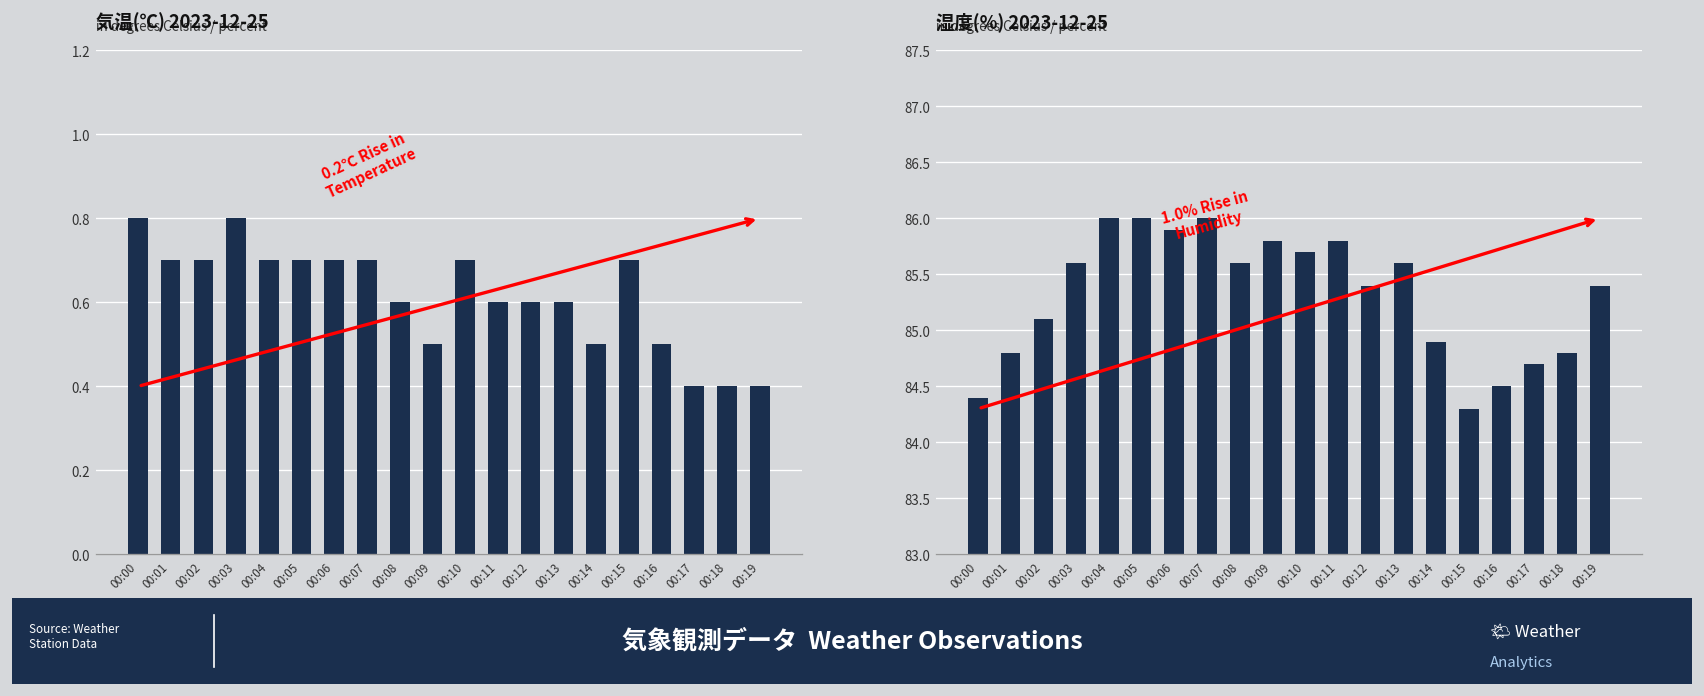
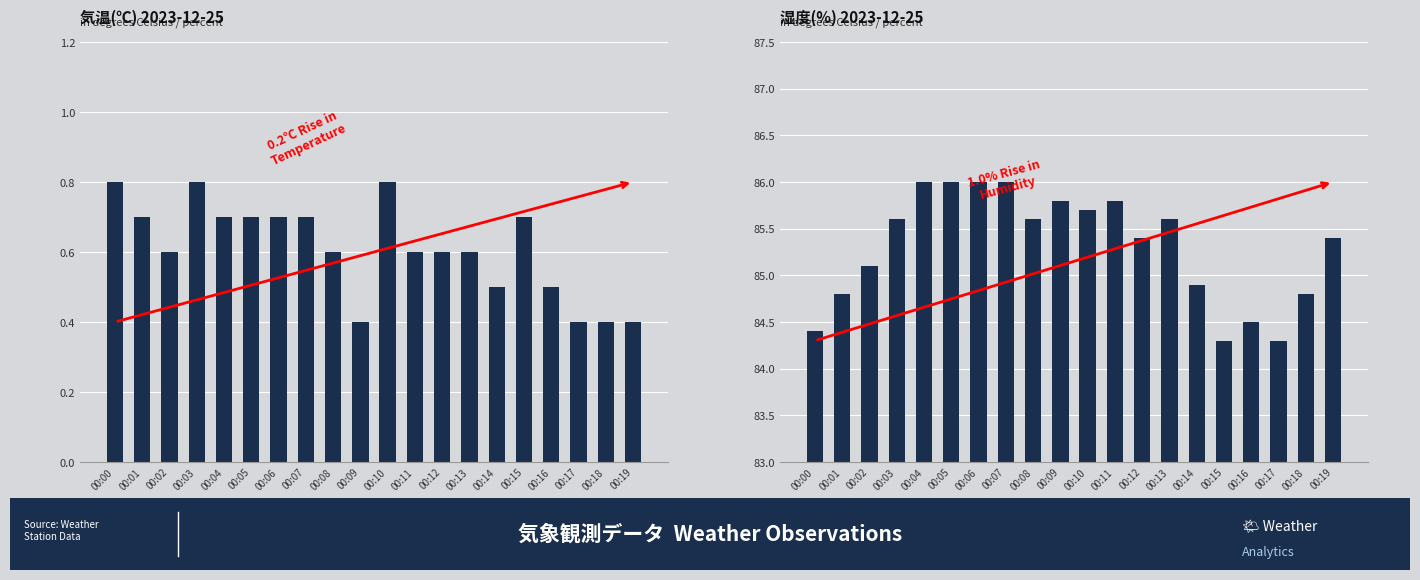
  {
    "気温(℃) 2023-12-25": {
      "00:00": 0.8,
      "00:01": 0.7,
-     "00:02": 0.7,
+     "00:02": 0.6,
      "00:03": 0.8,
      "00:04": 0.7,
      "00:05": 0.7,
      "00:06": 0.7,
      "00:07": 0.7,
      "00:08": 0.6,
-     "00:09": 0.5,
-     "00:10": 0.7,
+     "00:09": 0.4,
+     "00:10": 0.8,
      "00:11": 0.6,
      "00:12": 0.6,
      "00:13": 0.6,
      "00:14": 0.5,
      "00:15": 0.7,
      "00:16": 0.5,
      "00:17": 0.4,
      "00:18": 0.4,
      "00:19": 0.4
    },
    "湿度(%) 2023-12-25": {
      "00:00": 84.4,
      "00:01": 84.8,
      "00:02": 85.1,
      "00:03": 85.6,
      "00:04": 86.0,
      "00:05": 86.0,
-     "00:06": 85.9,
+     "00:06": 86.0,
      "00:08": 85.6,
      "00:09": 85.8,
      "00:10": 85.7,
      "00:11": 85.8,
      "00:12": 85.4,
      "00:13": 85.6,
      "00:14": 84.9,
      "00:15": 84.3,
      "00:16": 84.5,
-     "00:17": 84.7,
+     "00:17": 84.3,
      "00:18": 84.8,
      "00:19": 85.4
    }
  }
